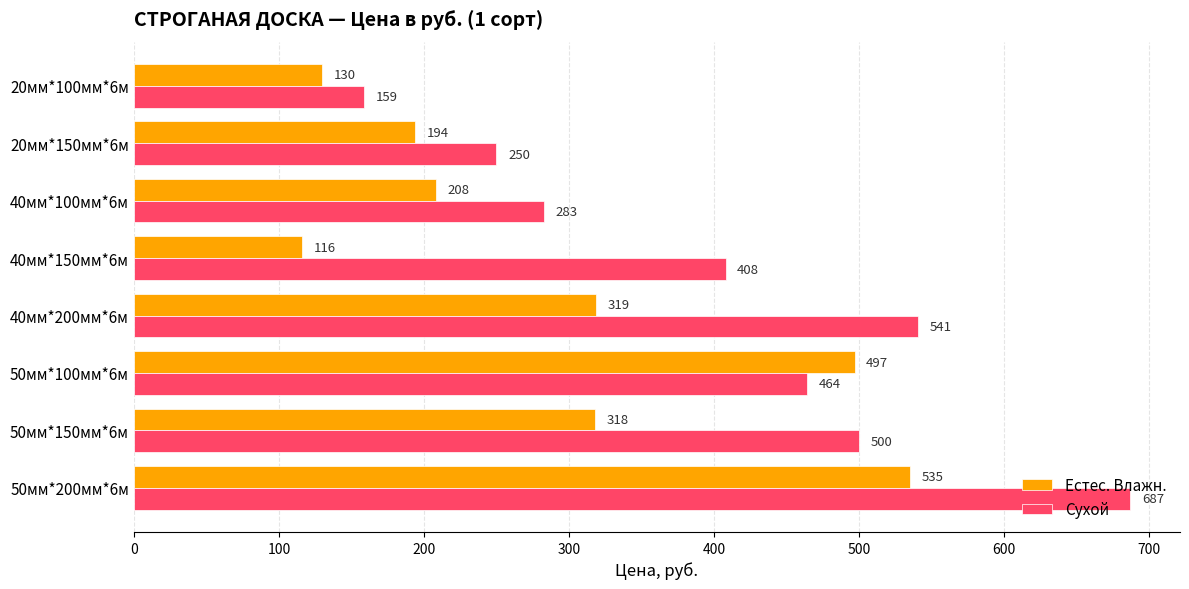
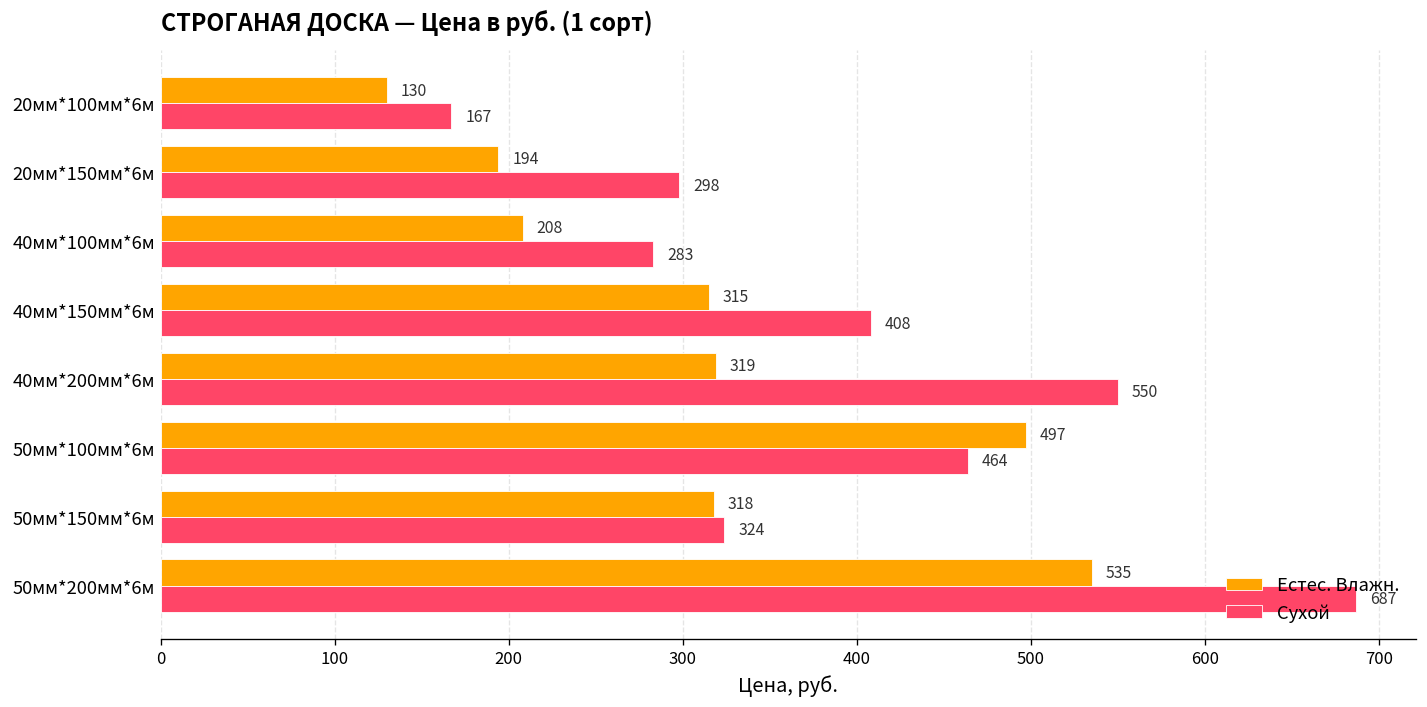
  {
    "Естес. Влажн.": {
      "20мм*100мм*6м": 130,
      "20мм*150мм*6м": 194,
      "40мм*100мм*6м": 208,
-     "40мм*150мм*6м": 116,
+     "40мм*150мм*6м": 315,
      "40мм*200мм*6м": 319,
      "50мм*100мм*6м": 497,
      "50мм*150мм*6м": 318,
      "50мм*200мм*6м": 535
    },
    "Сухой": {
-     "20мм*100мм*6м": 159,
-     "20мм*150мм*6м": 250,
+     "20мм*100мм*6м": 167,
+     "20мм*150мм*6м": 298,
      "40мм*100мм*6м": 283,
      "40мм*150мм*6м": 408,
-     "40мм*200мм*6м": 541,
+     "40мм*200мм*6м": 550,
      "50мм*100мм*6м": 464,
-     "50мм*150мм*6м": 500,
+     "50мм*150мм*6м": 324,
      "50мм*200мм*6м": 687
    }
  }
